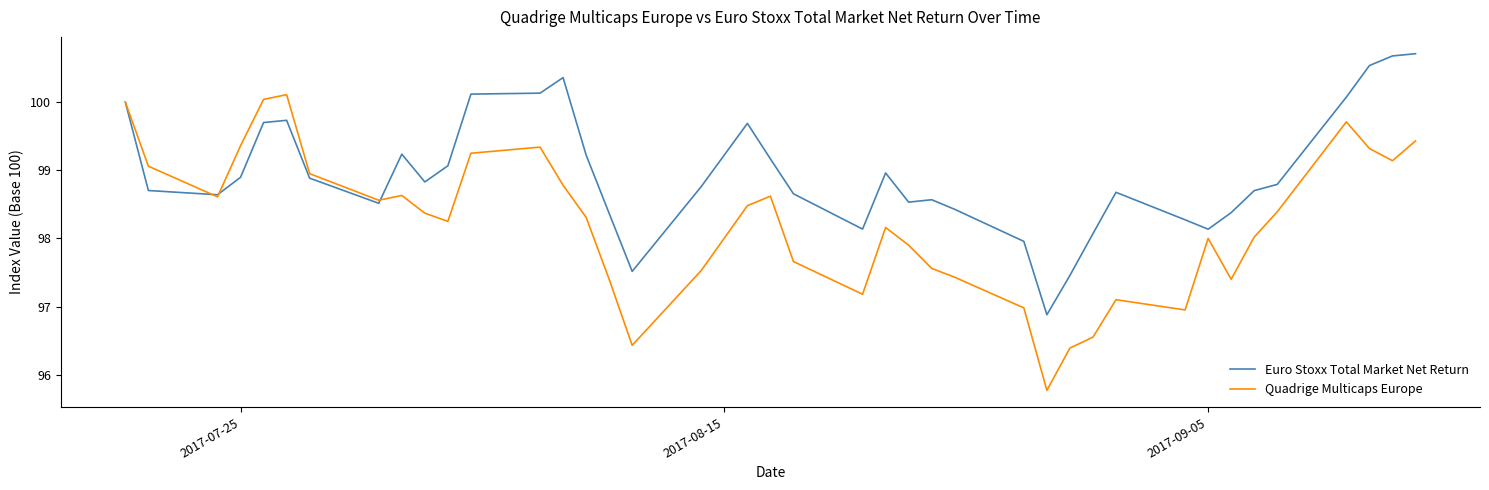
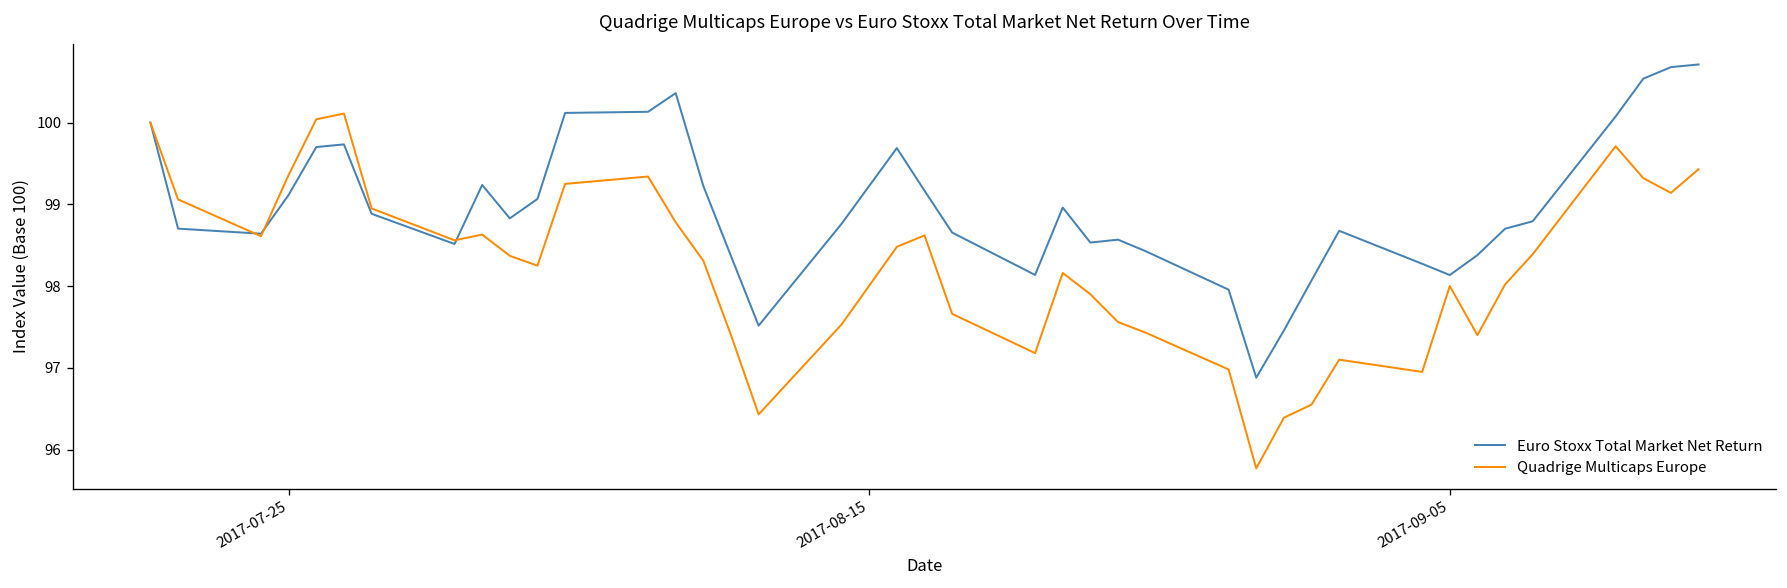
  {
    "Euro Stoxx Total Market Net Return": {
-     "2017-07-25": 98.9,
+     "2017-07-25": 99.1,
      "2017-09-05": 98.1
    },
    "Quadrige Multicaps Europe": {
      "2017-07-25": 99.4,
      "2017-09-05": 98.0
    }
  }
